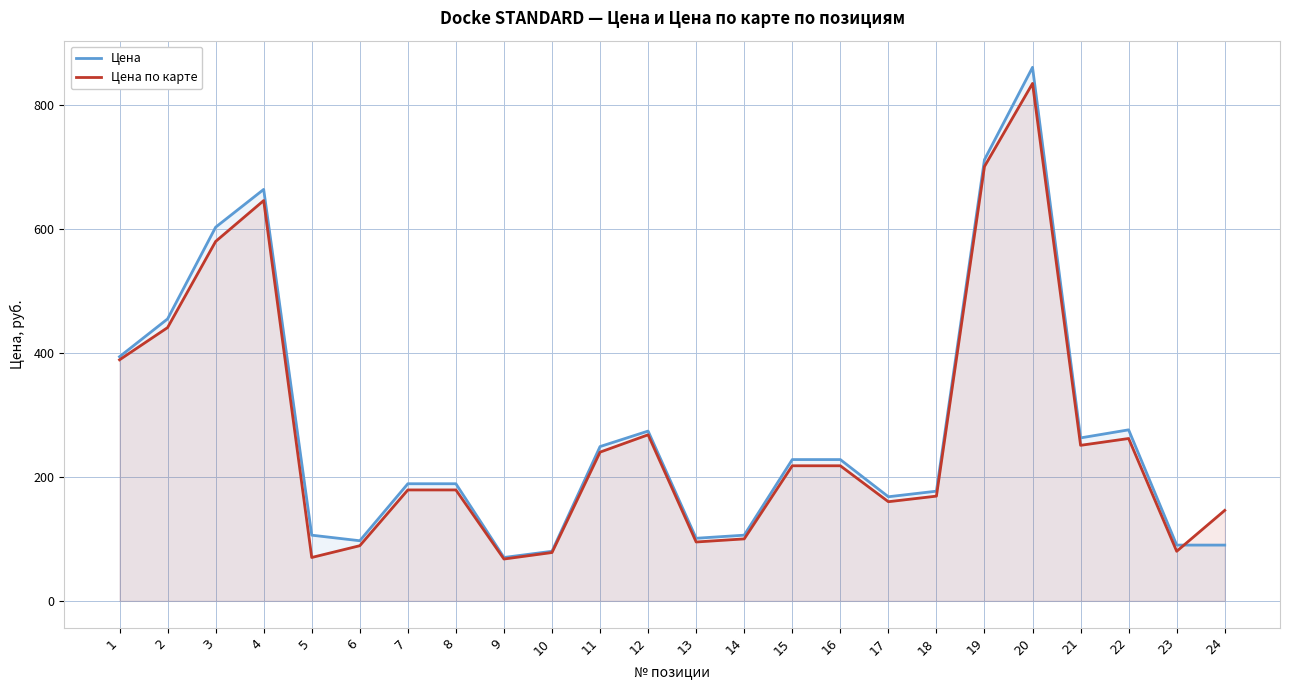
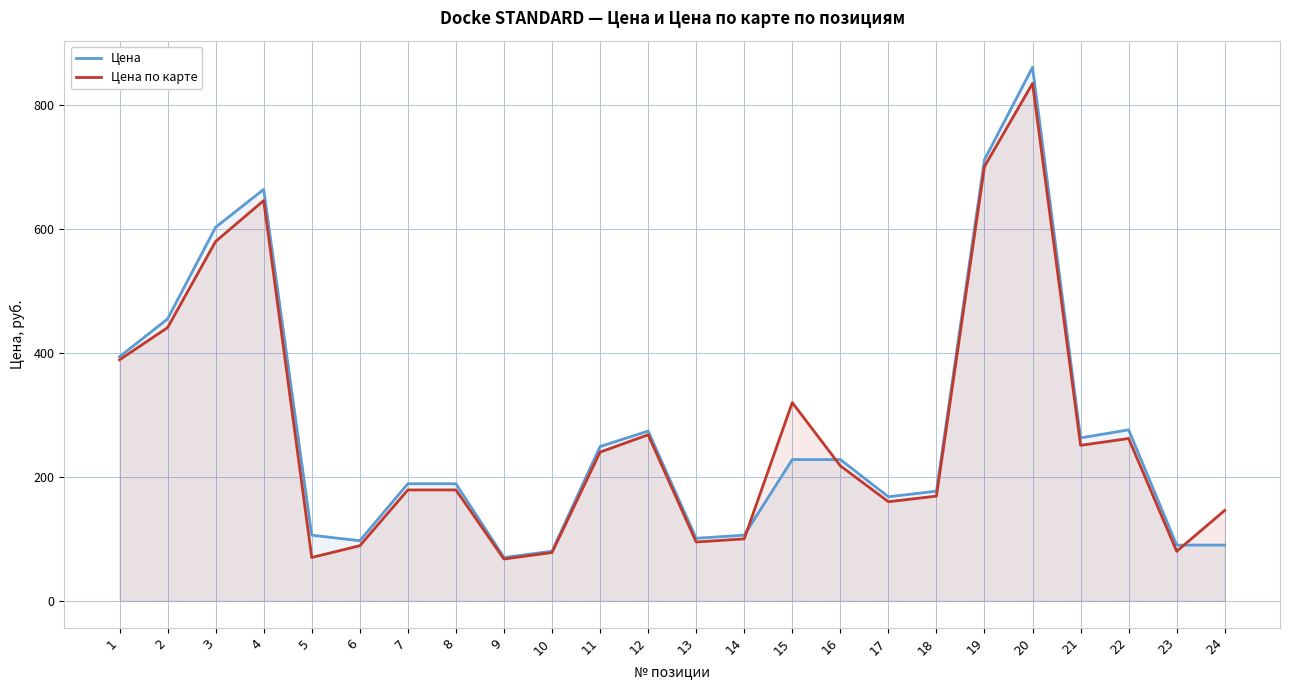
  {
    "Цена": {
      "1": 390,
      "2": 460,
      "3": 600,
      "4": 660,
      "5": 110,
      "6": 100,
      "7": 190,
      "8": 190,
      "11": 250,
      "12": 270,
      "13": 100,
      "14": 110,
      "15": 230,
      "16": 230,
      "17": 170,
      "18": 180,
      "19": 710,
      "20": 860,
      "21": 260,
      "22": 280,
      "23": 90,
      "24": 90
    },
    "Цена по карте": {
      "1": 390,
      "2": 440,
      "3": 580,
      "4": 650,
      "5": 70,
      "6": 90,
      "7": 180,
      "8": 180,
      "11": 240,
      "12": 270,
      "13": 100,
      "14": 100,
-     "15": 220,
+     "15": 320,
      "16": 220,
      "17": 160,
      "18": 170,
      "19": 700,
      "20": 840,
      "21": 250,
      "22": 260,
      "23": 80,
      "24": 150
    }
  }
